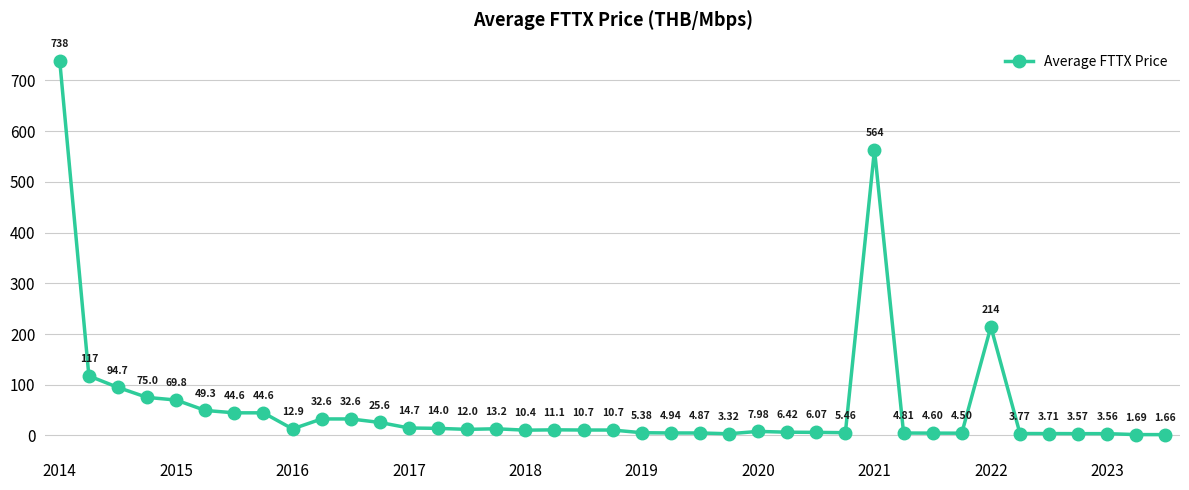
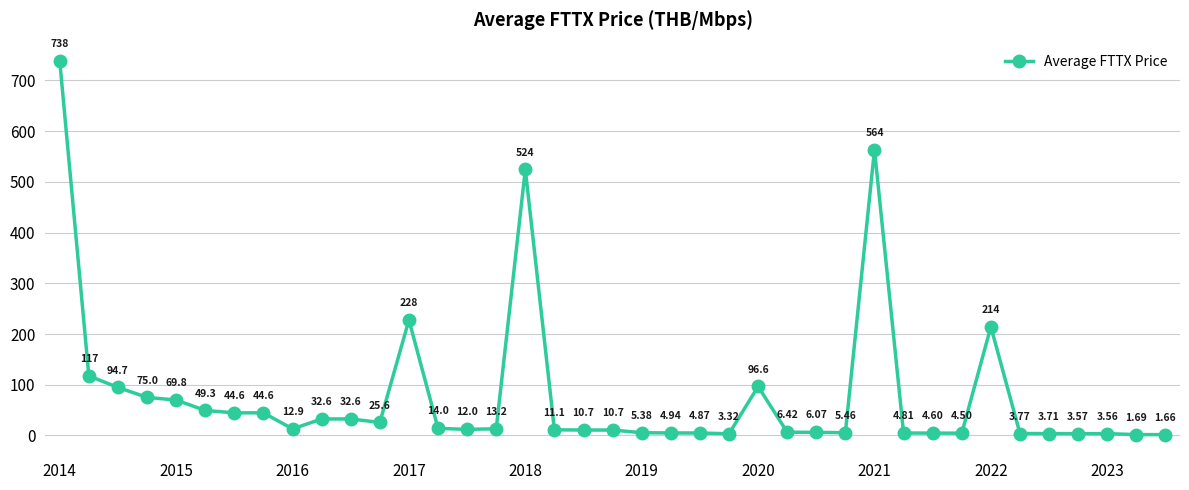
  {
    "2014": 738,
    "2015": 69.8,
    "2016": 12.9,
-   "2017": 14.7,
-   "2018": 10.4,
+   "2017": 228,
+   "2018": 524,
    "2019": 5.38,
-   "2020": 7.98,
+   "2020": 96.6,
    "2021": 564,
    "2022": 214,
    "2023": 3.56
  }
